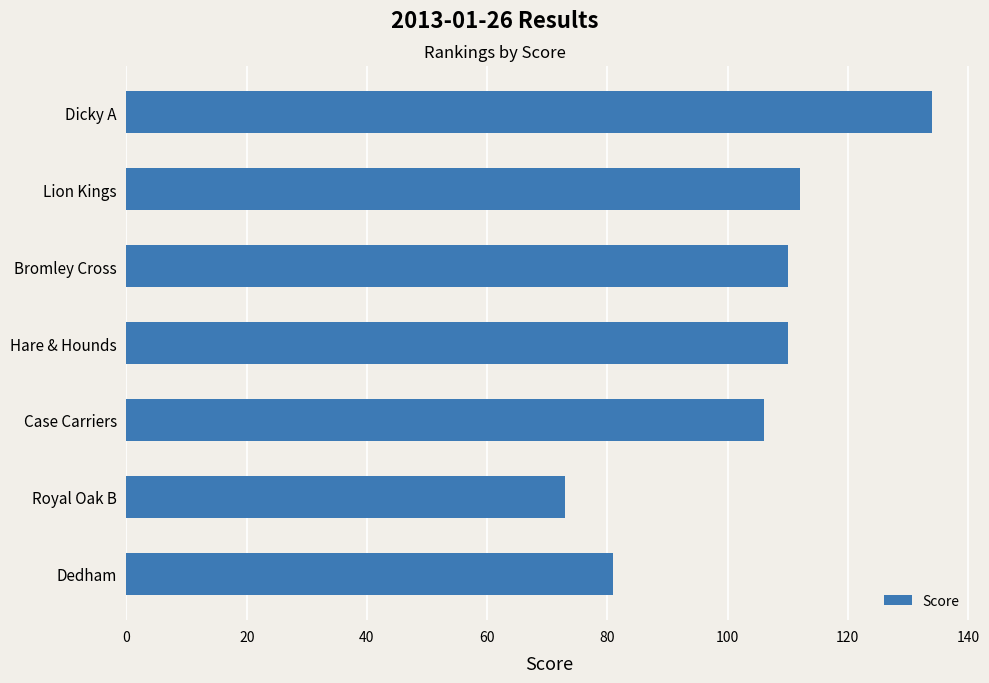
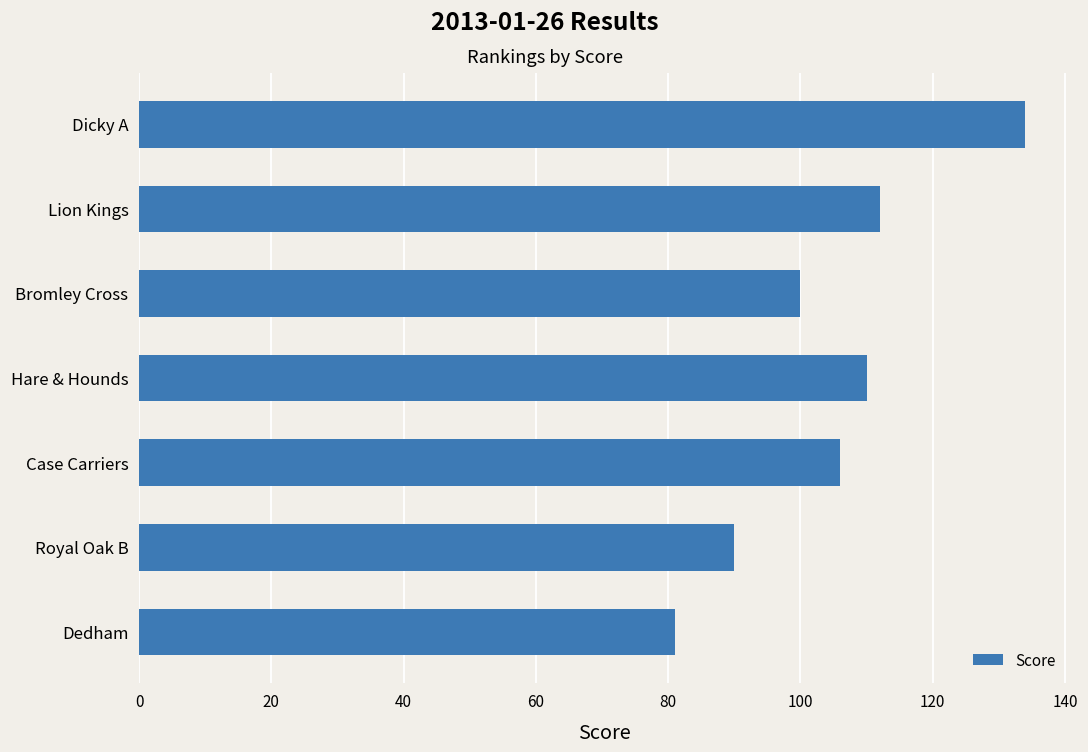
  {
    "Dicky A": 134,
    "Lion Kings": 112,
-   "Bromley Cross": 110,
+   "Bromley Cross": 100,
    "Hare & Hounds": 110,
    "Case Carriers": 106,
-   "Royal Oak B": 73,
+   "Royal Oak B": 90,
    "Dedham": 81
  }
